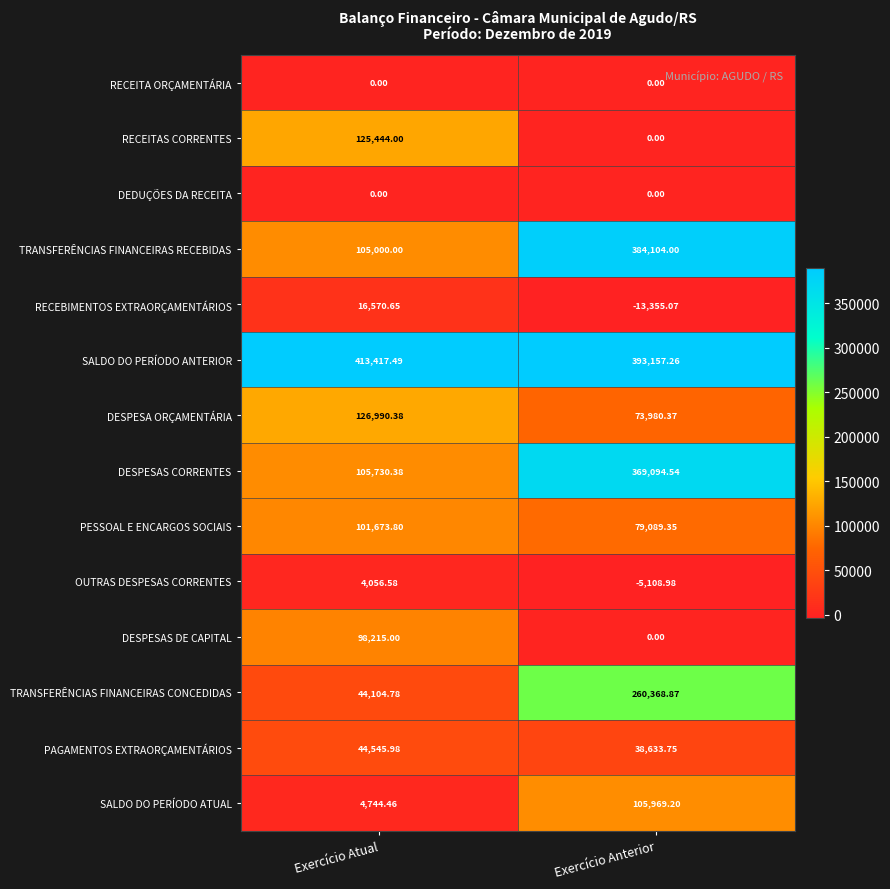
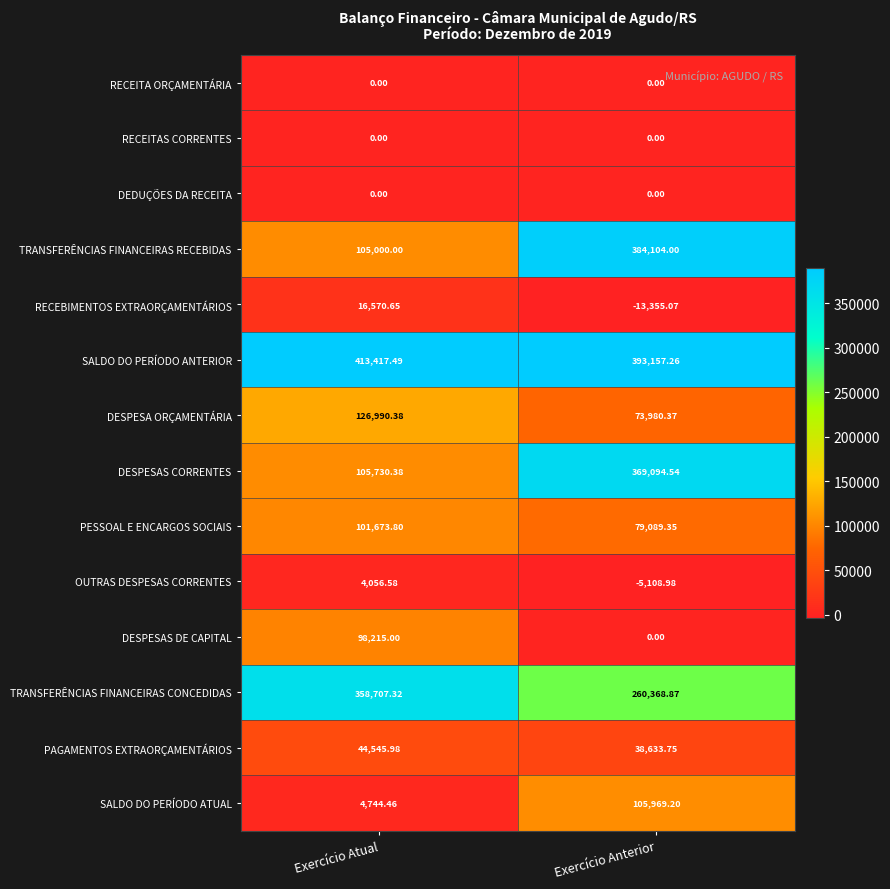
  {
    "RECEITA ORÇAMENTÁRIA": {
      "Exercício Atual": "0.00"
    },
    "RECEITAS CORRENTES": {
-     "Exercício Atual": "125,444.00",
+     "Exercício Atual": "0.00",
      "Exercício Anterior": "0.00"
    },
    "DEDUÇÕES DA RECEITA": {
      "Exercício Atual": "0.00",
      "Exercício Anterior": "0.00"
    },
    "TRANSFERÊNCIAS FINANCEIRAS RECEBIDAS": {
      "Exercício Atual": "105,000.00",
      "Exercício Anterior": "384,104.00"
    },
    "RECEBIMENTOS EXTRAORÇAMENTÁRIOS": {
      "Exercício Atual": "16,570.65",
      "Exercício Anterior": "-13,355.07"
    },
    "SALDO DO PERÍODO ANTERIOR": {
      "Exercício Atual": "413,417.49",
      "Exercício Anterior": "393,157.26"
    },
    "DESPESA ORÇAMENTÁRIA": {
      "Exercício Atual": "126,990.38",
      "Exercício Anterior": "73,980.37"
    },
    "DESPESAS CORRENTES": {
      "Exercício Atual": "105,730.38",
      "Exercício Anterior": "369,094.54"
    },
    "PESSOAL E ENCARGOS SOCIAIS": {
      "Exercício Atual": "101,673.80",
      "Exercício Anterior": "79,089.35"
    },
    "OUTRAS DESPESAS CORRENTES": {
      "Exercício Atual": "4,056.58",
      "Exercício Anterior": "-5,108.98"
    },
    "DESPESAS DE CAPITAL": {
      "Exercício Atual": "98,215.00",
      "Exercício Anterior": "0.00"
    },
    "TRANSFERÊNCIAS FINANCEIRAS CONCEDIDAS": {
-     "Exercício Atual": "44,104.78",
+     "Exercício Atual": "358,707.32",
      "Exercício Anterior": "260,368.87"
    },
    "PAGAMENTOS EXTRAORÇAMENTÁRIOS": {
      "Exercício Atual": "44,545.98",
      "Exercício Anterior": "38,633.75"
    },
    "SALDO DO PERÍODO ATUAL": {
      "Exercício Atual": "4,744.46",
      "Exercício Anterior": "105,969.20"
    }
  }
